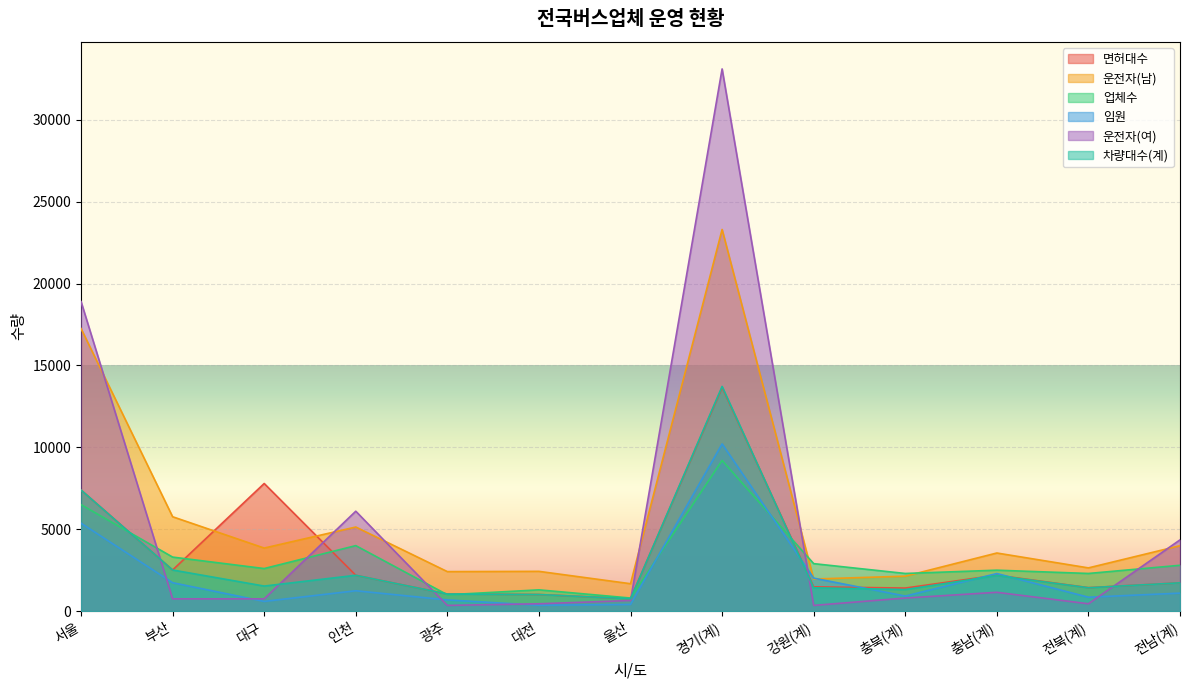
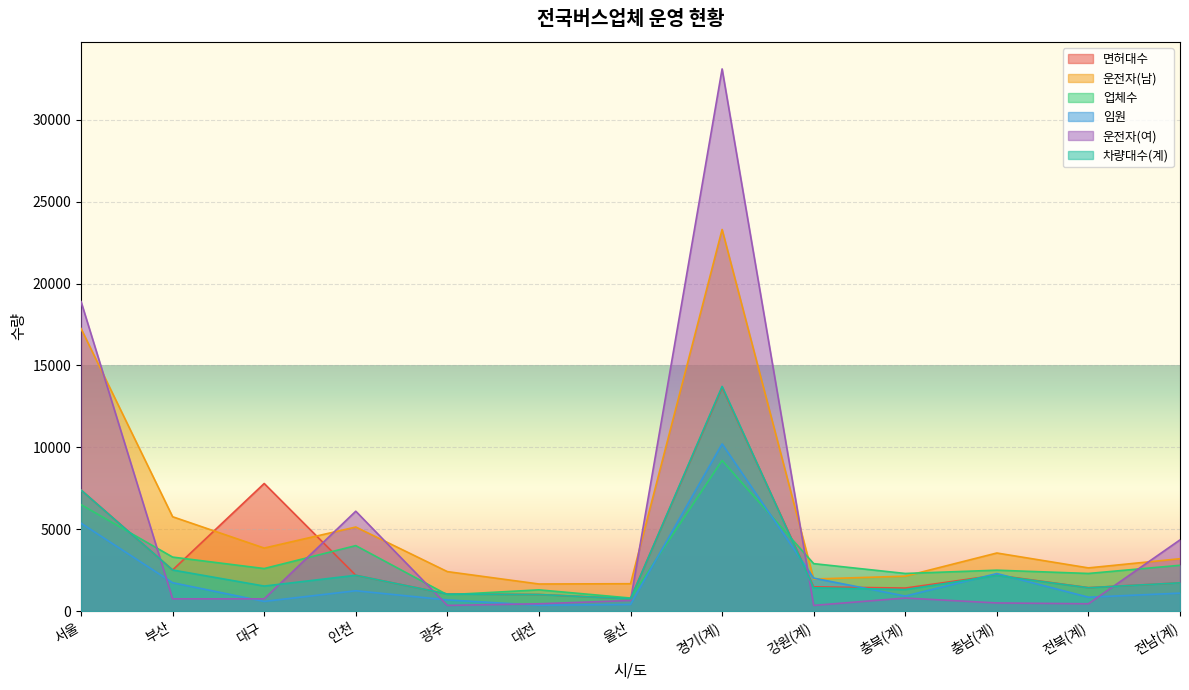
  {
    "면허대수": {
      "대구": 7800
    },
    "운전자(남)": {
      "서울": 17300,
      "부산": 5800,
      "대구": 3900,
      "인천": 5100,
      "광주": 2400,
-     "대전": 2400,
+     "대전": 1700,
      "울산": 1700,
      "경기(계)": 23300,
      "충북(계)": 2100,
      "충남(계)": 3500,
      "전북(계)": 2600,
-     "전남(계)": 4000
+     "전남(계)": 3200
    },
    "운전자(여)": {
      "서울": 18900,
      "부산": 800,
      "인천": 6100,
      "광주": 400,
      "경기(계)": 33100,
      "강원(계)": 400,
-     "충남(계)": 1200,
+     "충남(계)": 500,
      "전북(계)": 500,
      "전남(계)": 4400
    }
  }
